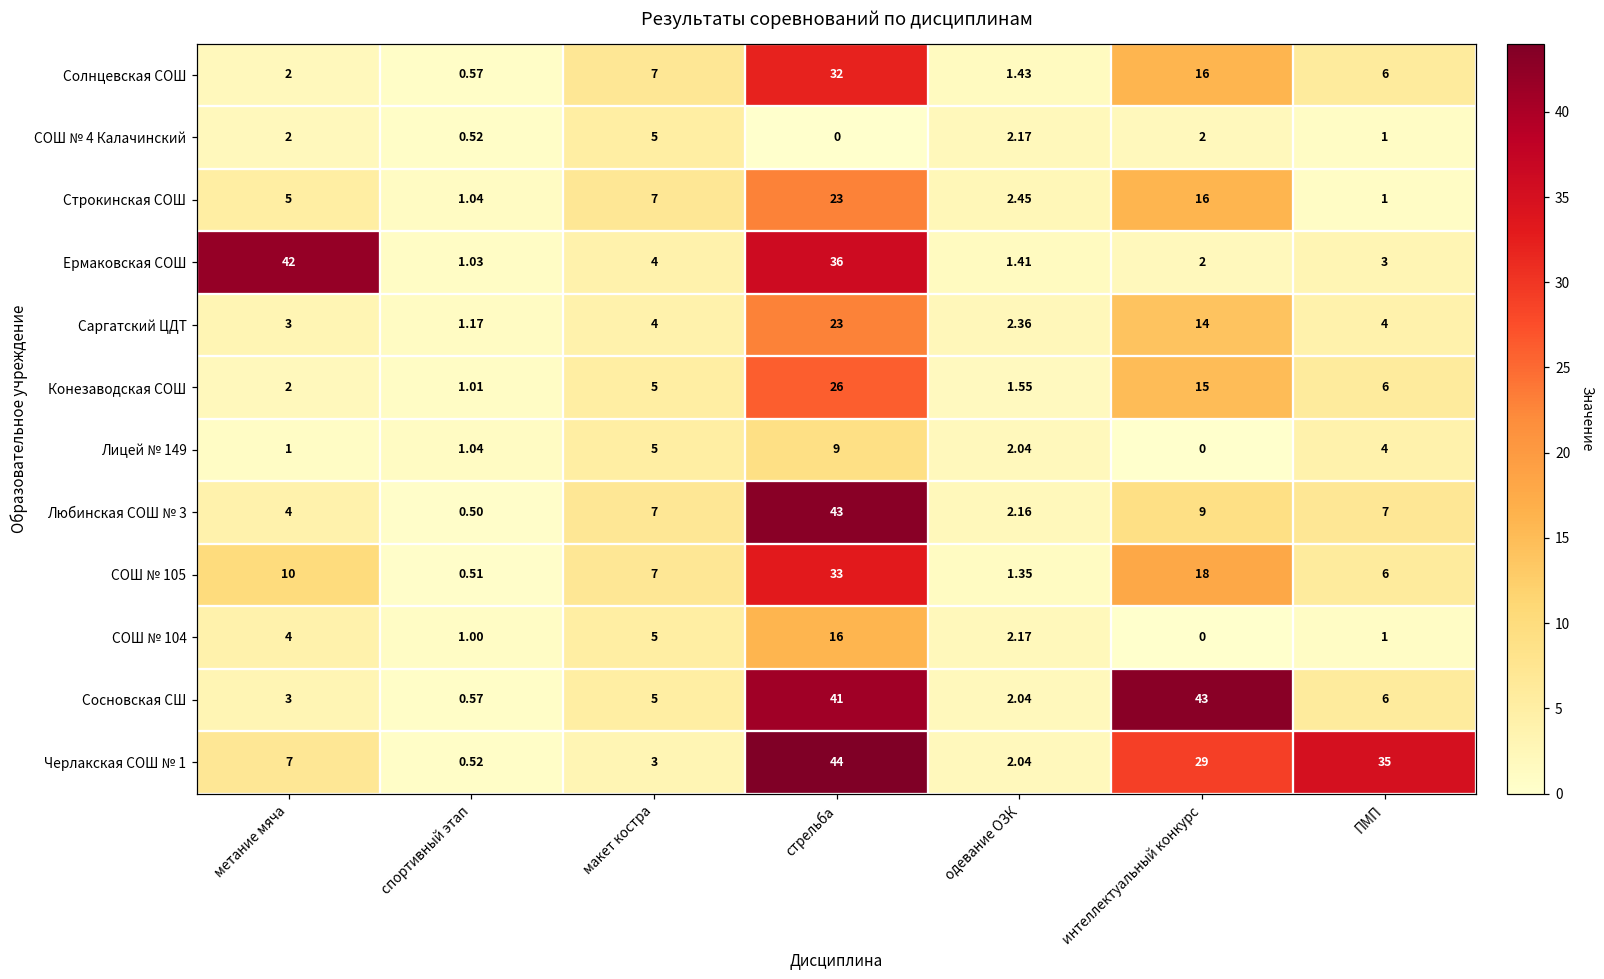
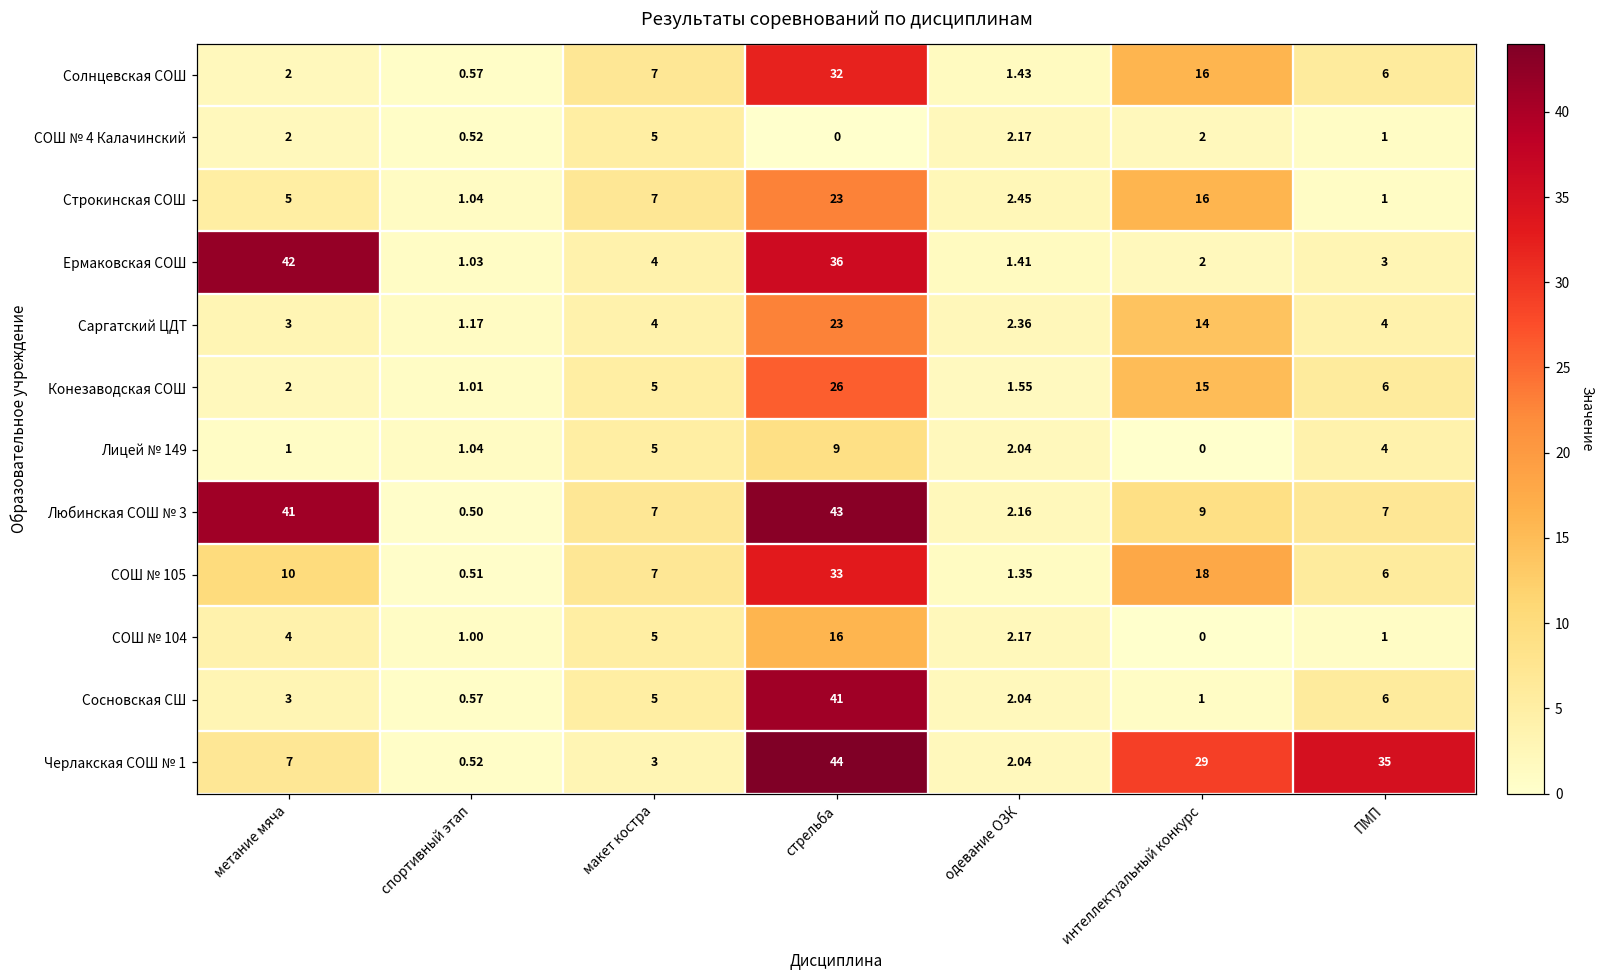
  {
    "Солнцевская СОШ": {
      "метание мяча": 2,
      "спортивный этап": 0.57,
      "макет костра": 7,
      "стрельба": 32,
      "одевание ОЗК": 1.43,
      "интеллектуальный конкурс": 16,
      "ПМП": 6
    },
    "СОШ № 4 Калачинский": {
      "метание мяча": 2,
      "спортивный этап": 0.52,
      "макет костра": 5,
      "стрельба": 0,
      "одевание ОЗК": 2.17,
      "интеллектуальный конкурс": 2,
      "ПМП": 1
    },
    "Строкинская СОШ": {
      "метание мяча": 5,
      "спортивный этап": 1.04,
      "макет костра": 7,
      "стрельба": 23,
      "одевание ОЗК": 2.45,
      "интеллектуальный конкурс": 16,
      "ПМП": 1
    },
    "Ермаковская СОШ": {
      "метание мяча": 42,
      "спортивный этап": 1.03,
      "макет костра": 4,
      "стрельба": 36,
      "одевание ОЗК": 1.41,
      "интеллектуальный конкурс": 2,
      "ПМП": 3
    },
    "Саргатский ЦДТ": {
      "метание мяча": 3,
      "спортивный этап": 1.17,
      "макет костра": 4,
      "стрельба": 23,
      "одевание ОЗК": 2.36,
      "интеллектуальный конкурс": 14,
      "ПМП": 4
    },
    "Конезаводская СОШ": {
      "метание мяча": 2,
      "спортивный этап": 1.01,
      "макет костра": 5,
      "стрельба": 26,
      "одевание ОЗК": 1.55,
      "интеллектуальный конкурс": 15,
      "ПМП": 6
    },
    "Лицей № 149": {
      "метание мяча": 1,
      "спортивный этап": 1.04,
      "макет костра": 5,
      "стрельба": 9,
      "одевание ОЗК": 2.04,
      "интеллектуальный конкурс": 0,
      "ПМП": 4
    },
    "Любинская СОШ № 3": {
-     "метание мяча": 4,
+     "метание мяча": 41,
      "спортивный этап": 0.50,
      "макет костра": 7,
      "стрельба": 43,
      "одевание ОЗК": 2.16,
      "интеллектуальный конкурс": 9,
      "ПМП": 7
    },
    "СОШ № 105": {
      "метание мяча": 10,
      "спортивный этап": 0.51,
      "макет костра": 7,
      "стрельба": 33,
      "одевание ОЗК": 1.35,
      "интеллектуальный конкурс": 18,
      "ПМП": 6
    },
    "СОШ № 104": {
      "метание мяча": 4,
      "спортивный этап": 1.00,
      "макет костра": 5,
      "стрельба": 16,
      "одевание ОЗК": 2.17,
      "интеллектуальный конкурс": 0,
      "ПМП": 1
    },
    "Сосновская СШ": {
      "метание мяча": 3,
      "спортивный этап": 0.57,
      "макет костра": 5,
      "стрельба": 41,
      "одевание ОЗК": 2.04,
-     "интеллектуальный конкурс": 43,
+     "интеллектуальный конкурс": 1,
      "ПМП": 6
    },
    "Черлакская СОШ № 1": {
      "метание мяча": 7,
      "спортивный этап": 0.52,
      "макет костра": 3,
      "стрельба": 44,
      "одевание ОЗК": 2.04,
      "интеллектуальный конкурс": 29,
      "ПМП": 35
    }
  }
